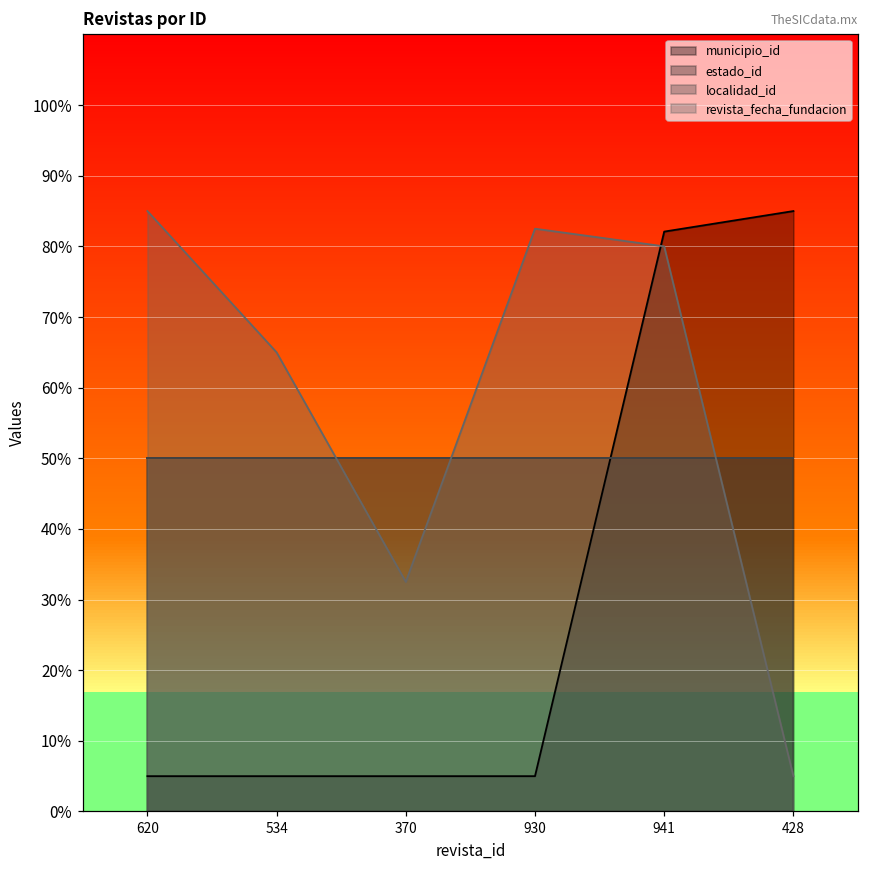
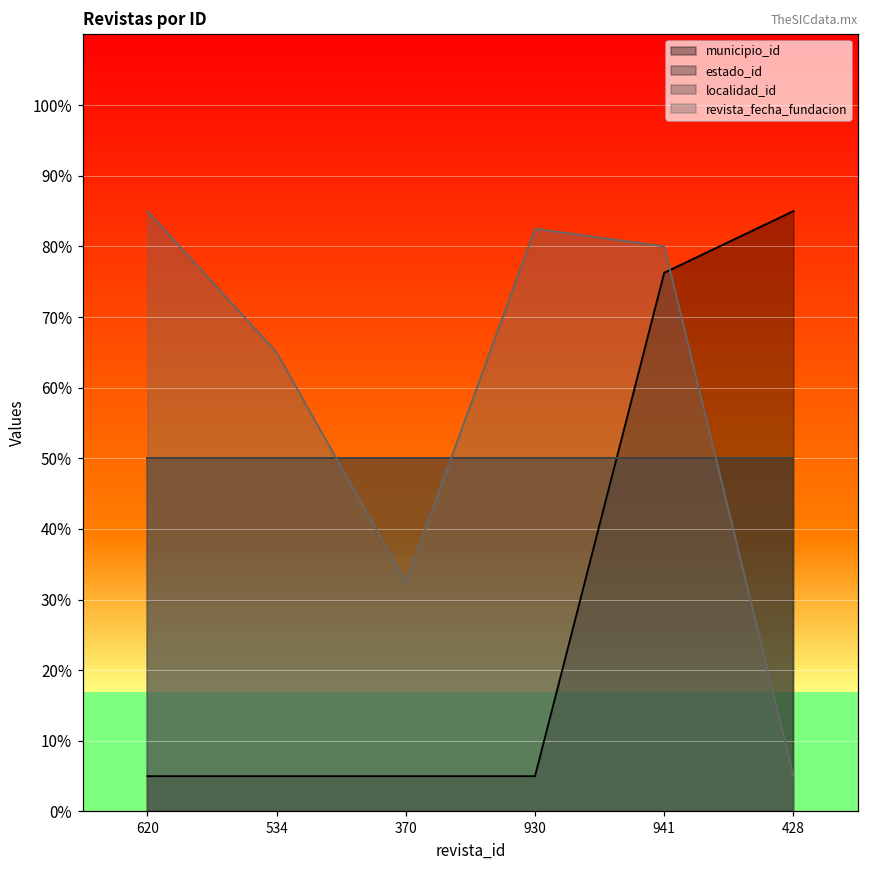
  {
    "municipio_id": {
      "620": "5%",
      "534": "5%",
      "370": "5%",
      "930": "5%",
-     "941": "82%",
+     "941": "76%",
      "428": "85%"
    }
  }
